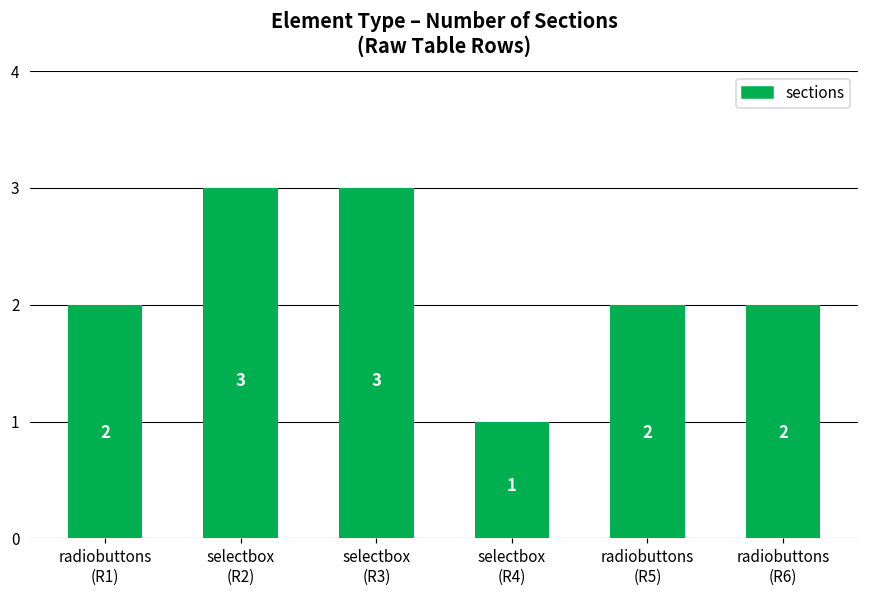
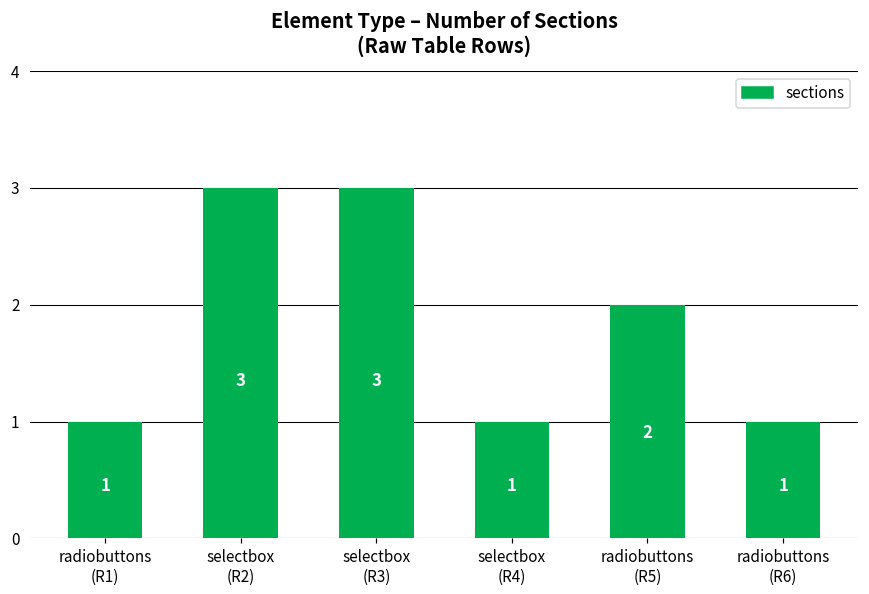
  {
-   "radiobuttons (R1)": 2,
+   "radiobuttons (R1)": 1,
    "selectbox (R2)": 3,
    "selectbox (R3)": 3,
    "selectbox (R4)": 1,
    "radiobuttons (R5)": 2,
-   "radiobuttons (R6)": 2
+   "radiobuttons (R6)": 1
  }
